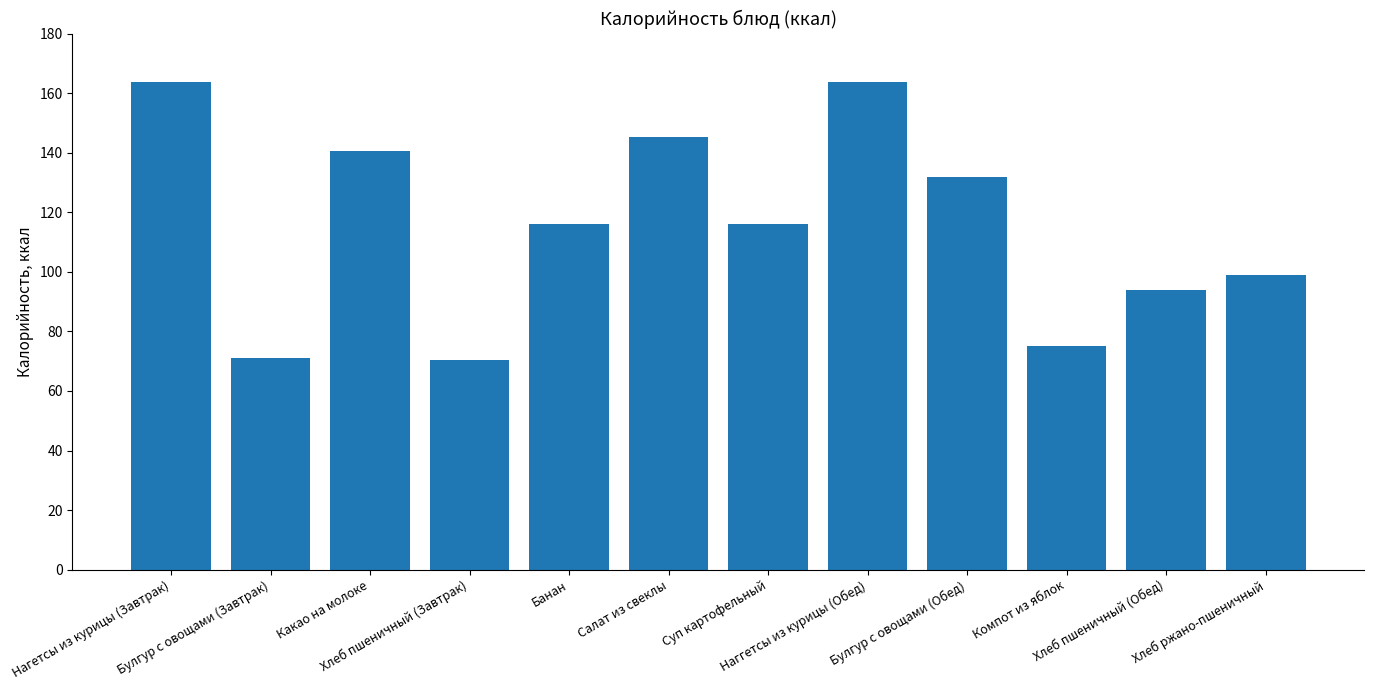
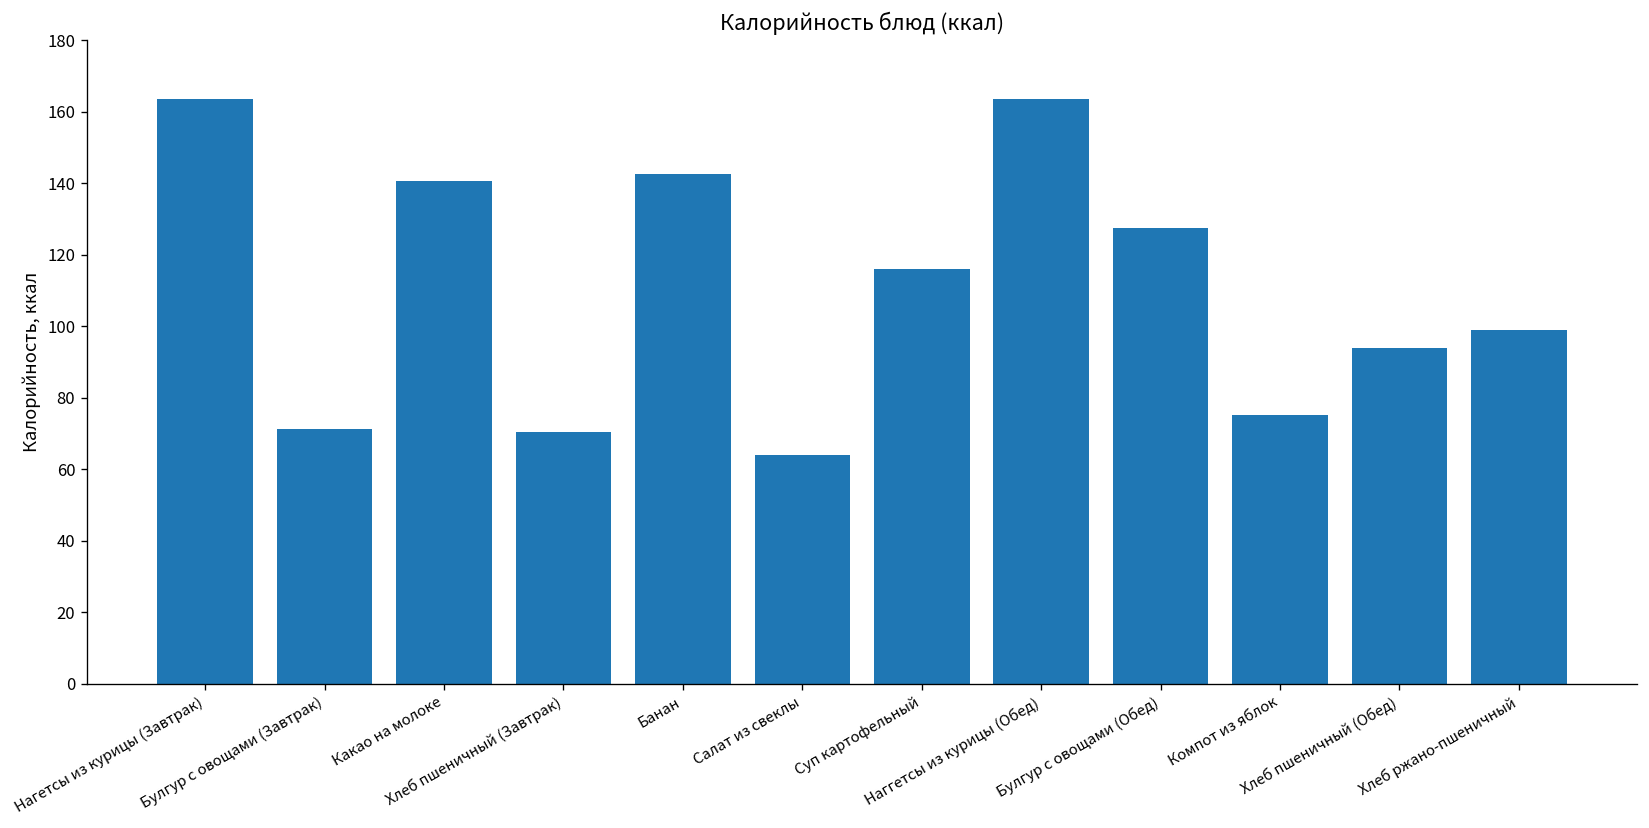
  {
    "Нагетсы из курицы (Завтрак)": 164,
    "Булгур с овощами (Завтрак)": 71,
    "Какао на молоке": 141,
    "Хлеб пшеничный (Завтрак)": 71,
-   "Банан": 116,
-   "Салат из свеклы": 145,
+   "Банан": 143,
+   "Салат из свеклы": 64,
    "Суп картофельный": 116,
    "Наггетсы из курицы (Обед)": 164,
-   "Булгур с овощами (Обед)": 132,
+   "Булгур с овощами (Обед)": 127,
    "Компот из яблок": 75,
    "Хлеб пшеничный (Обед)": 94,
    "Хлеб ржано-пшеничный": 99
  }
